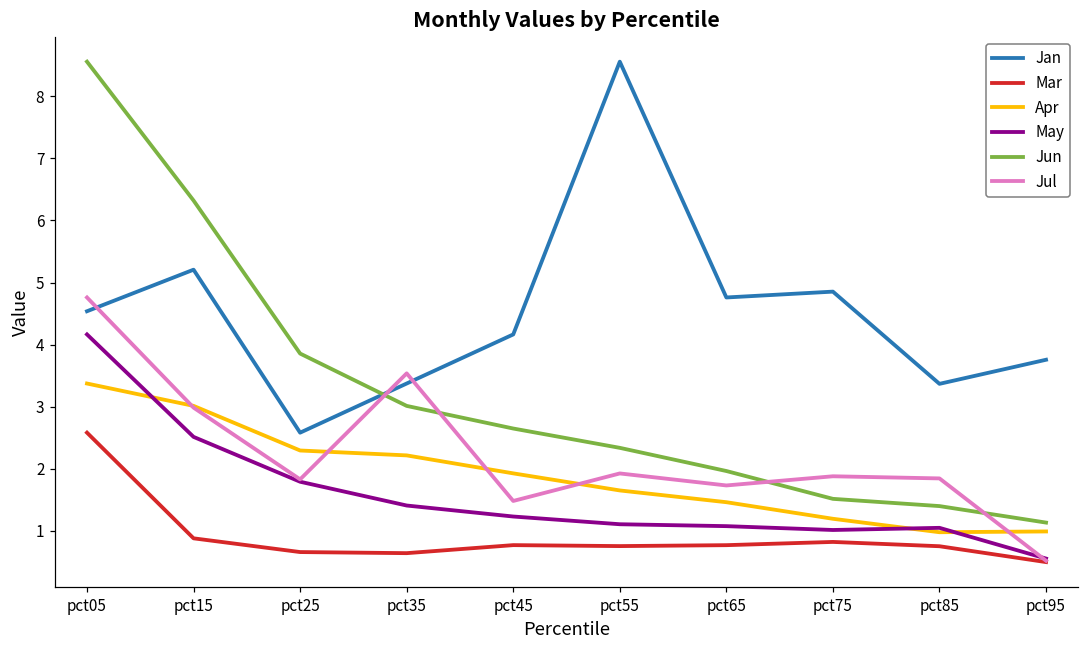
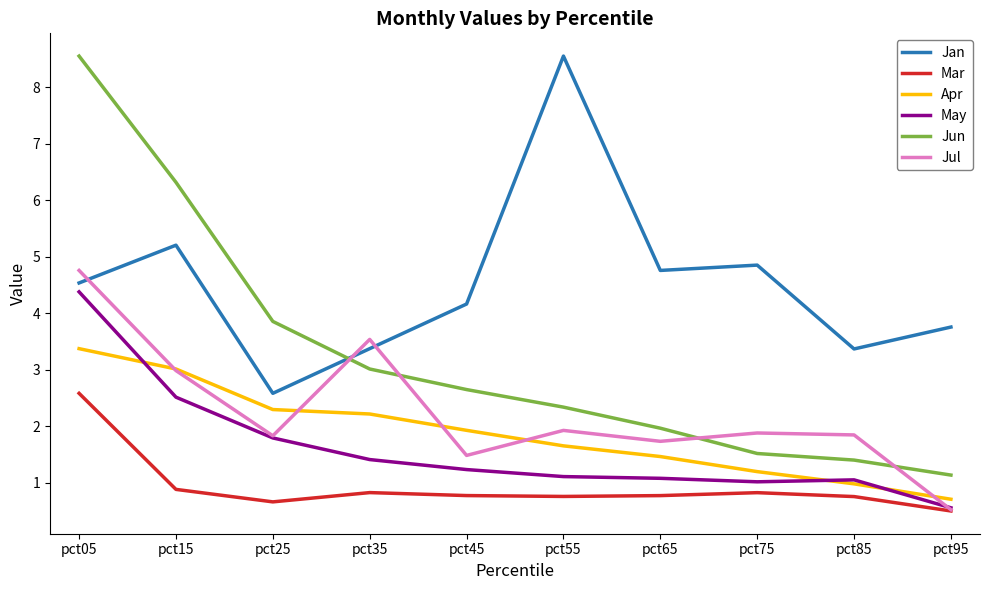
  {
    "Jan": {
      "pct05": 4.5,
      "pct15": 5.2,
      "pct25": 2.6,
      "pct35": 3.4,
      "pct45": 4.2,
      "pct55": 8.6,
      "pct65": 4.8,
      "pct75": 4.9,
      "pct85": 3.4,
      "pct95": 3.8
    },
    "Mar": {
      "pct05": 2.6,
      "pct15": 0.9,
      "pct25": 0.7,
-     "pct35": 0.6,
+     "pct35": 0.8,
      "pct45": 0.8,
      "pct55": 0.8,
      "pct65": 0.8,
      "pct75": 0.8,
      "pct85": 0.8
    },
    "Apr": {
      "pct05": 3.4,
      "pct25": 2.3,
      "pct35": 2.2,
      "pct45": 1.9,
      "pct55": 1.7,
      "pct65": 1.5,
      "pct75": 1.2,
      "pct85": 1.0,
-     "pct95": 1.0
+     "pct95": 0.7
    },
    "May": {
-     "pct05": 4.2,
+     "pct05": 4.4,
      "pct15": 2.5,
      "pct35": 1.4,
      "pct45": 1.2,
      "pct55": 1.1,
      "pct65": 1.1,
      "pct75": 1.0,
      "pct85": 1.1
    },
    "Jun": {
      "pct05": 8.6,
      "pct15": 6.3,
      "pct25": 3.9,
      "pct35": 3.0,
      "pct45": 2.6,
      "pct55": 2.3,
      "pct65": 2.0,
      "pct75": 1.5,
      "pct85": 1.4,
      "pct95": 1.1
    },
    "Jul": {
      "pct05": 4.8,
      "pct35": 3.5,
      "pct45": 1.5,
      "pct55": 1.9,
      "pct65": 1.7,
      "pct75": 1.9,
      "pct85": 1.8
    }
  }
